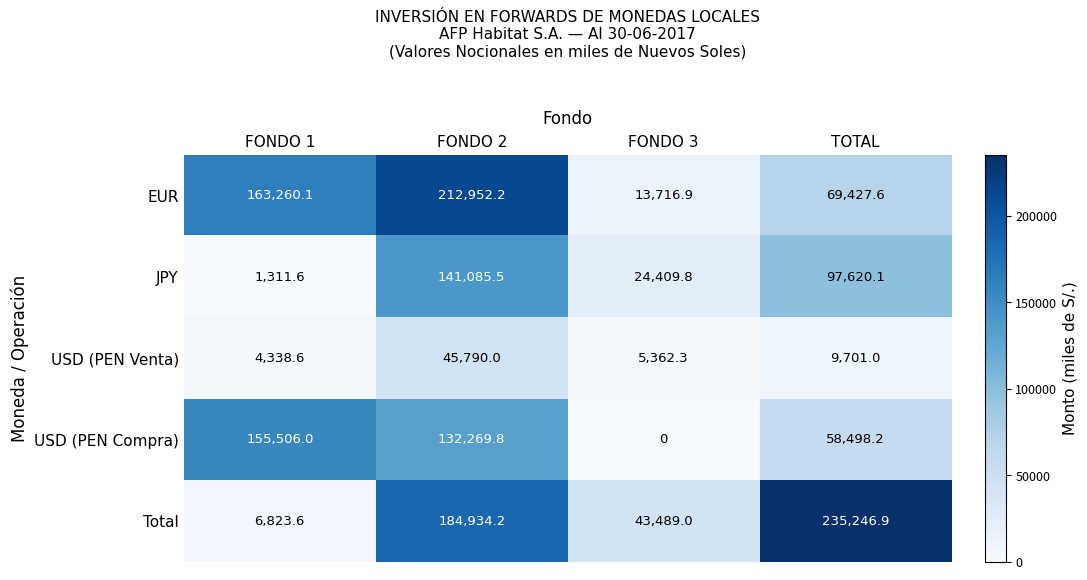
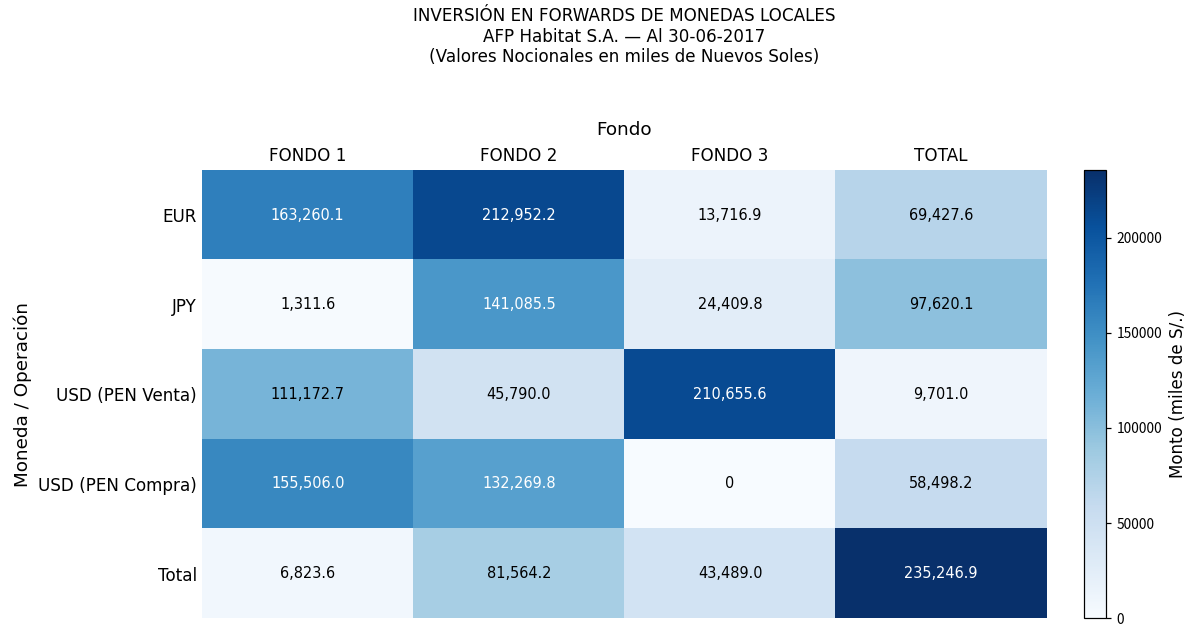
  {
    "EUR": {
      "FONDO 1": "163,260.1",
      "FONDO 2": "212,952.2",
      "FONDO 3": "13,716.9",
      "TOTAL": "69,427.6"
    },
    "JPY": {
      "FONDO 1": "1,311.6",
      "FONDO 2": "141,085.5",
      "FONDO 3": "24,409.8",
      "TOTAL": "97,620.1"
    },
    "USD (PEN Venta)": {
-     "FONDO 1": "4,338.6",
+     "FONDO 1": "111,172.7",
      "FONDO 2": "45,790.0",
-     "FONDO 3": "5,362.3",
+     "FONDO 3": "210,655.6",
      "TOTAL": "9,701.0"
    },
    "USD (PEN Compra)": {
      "FONDO 1": "155,506.0",
      "FONDO 2": "132,269.8",
      "FONDO 3": "0",
      "TOTAL": "58,498.2"
    },
    "Total": {
      "FONDO 1": "6,823.6",
-     "FONDO 2": "184,934.2",
+     "FONDO 2": "81,564.2",
      "FONDO 3": "43,489.0",
      "TOTAL": "235,246.9"
    }
  }
